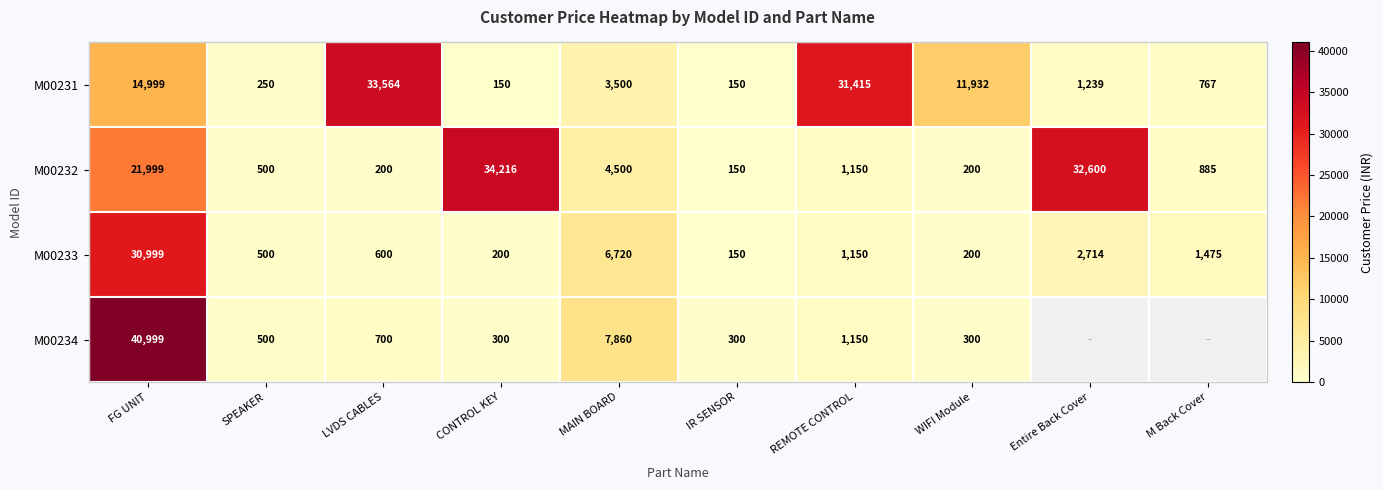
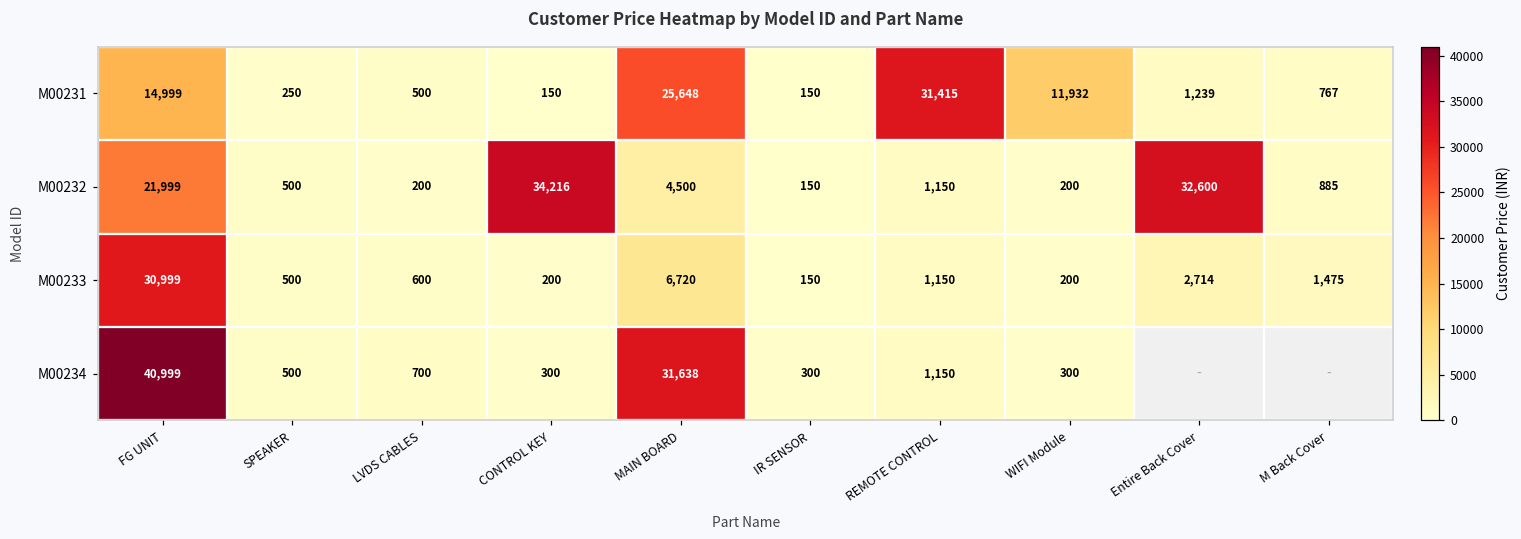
  {
    "M00231": {
      "FG UNIT": "14,999",
      "SPEAKER": "250",
-     "LVDS CABLES": "33,564",
+     "LVDS CABLES": "500",
      "CONTROL KEY": "150",
-     "MAIN BOARD": "3,500",
+     "MAIN BOARD": "25,648",
      "IR SENSOR": "150",
      "REMOTE CONTROL": "31,415",
      "WIFI Module": "11,932",
      "Entire Back Cover": "1,239",
      "M Back Cover": "767"
    },
    "M00232": {
      "FG UNIT": "21,999",
      "SPEAKER": "500",
      "LVDS CABLES": "200",
      "CONTROL KEY": "34,216",
      "MAIN BOARD": "4,500",
      "IR SENSOR": "150",
      "REMOTE CONTROL": "1,150",
      "WIFI Module": "200",
      "Entire Back Cover": "32,600",
      "M Back Cover": "885"
    },
    "M00233": {
      "FG UNIT": "30,999",
      "SPEAKER": "500",
      "LVDS CABLES": "600",
      "CONTROL KEY": "200",
      "MAIN BOARD": "6,720",
      "IR SENSOR": "150",
      "REMOTE CONTROL": "1,150",
      "WIFI Module": "200",
      "Entire Back Cover": "2,714",
      "M Back Cover": "1,475"
    },
    "M00234": {
      "FG UNIT": "40,999",
      "SPEAKER": "500",
      "LVDS CABLES": "700",
      "CONTROL KEY": "300",
-     "MAIN BOARD": "7,860",
+     "MAIN BOARD": "31,638",
      "IR SENSOR": "300",
      "REMOTE CONTROL": "1,150",
      "WIFI Module": "300"
    }
  }
